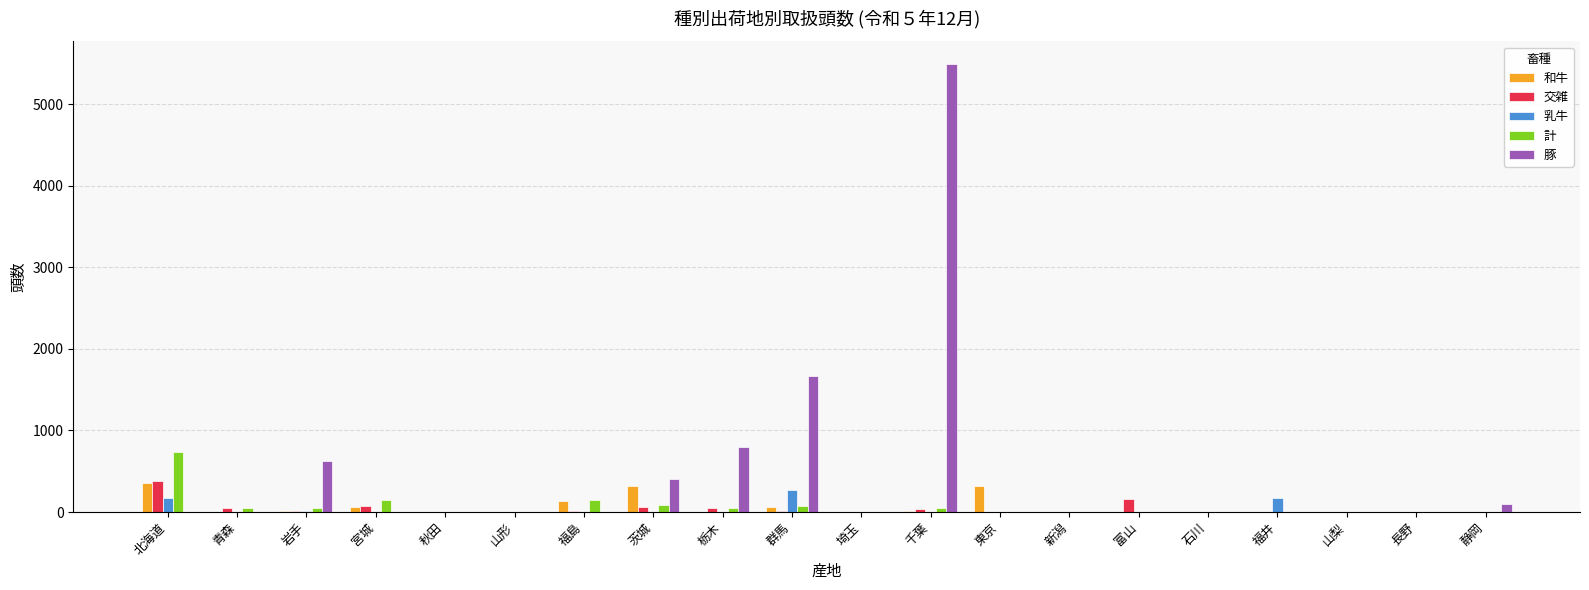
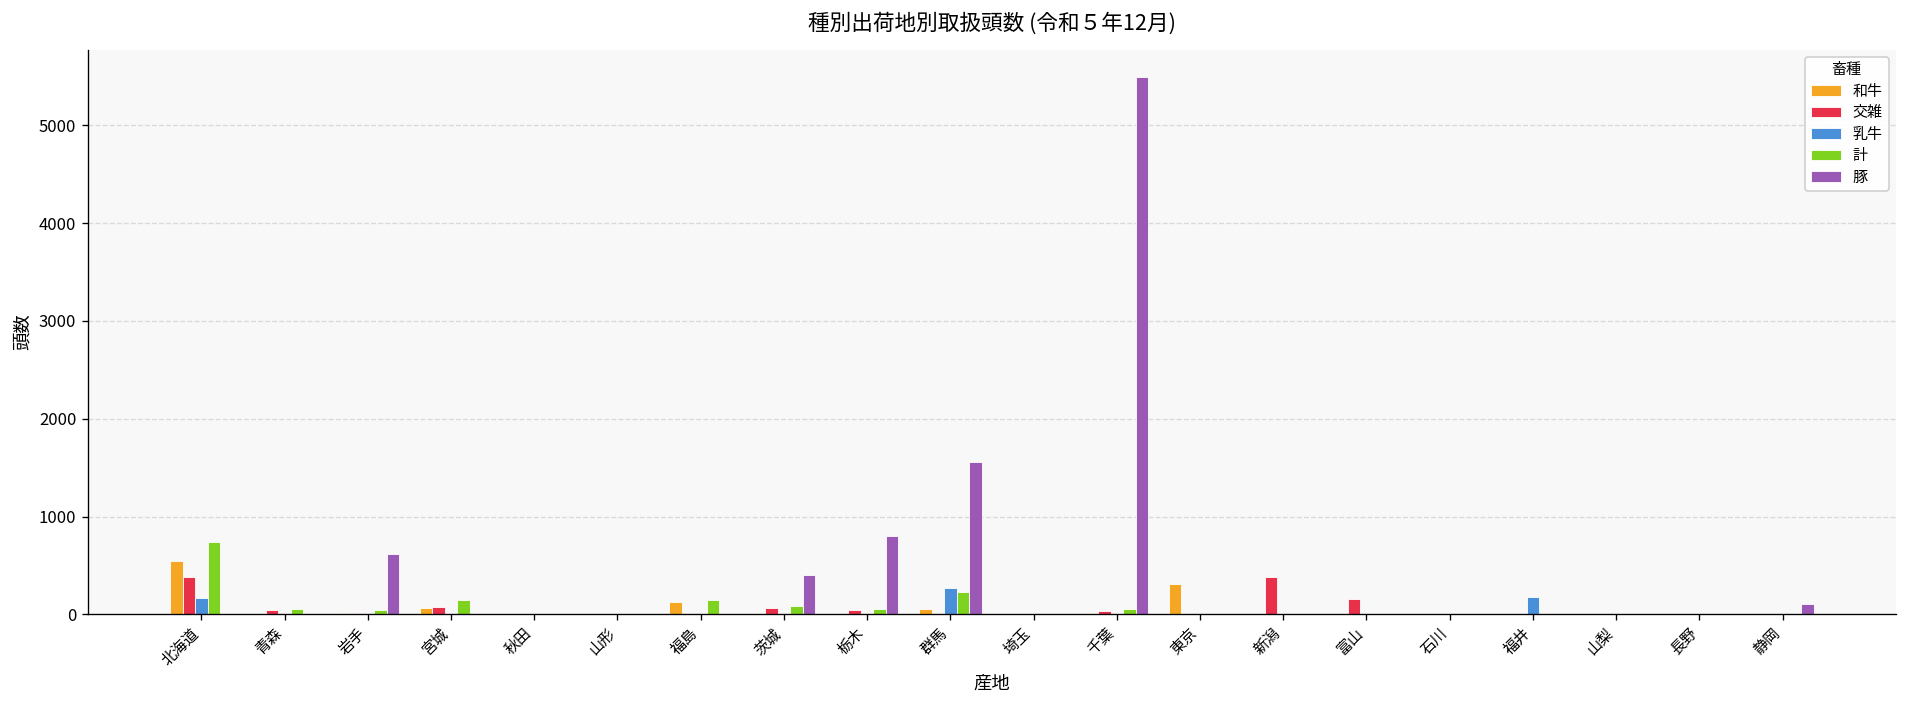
  {
    "和牛": {
-     "北海道": 400,
+     "北海道": 600,
      "宮城": 100,
      "秋田": 0,
      "福島": 100,
-     "茨城": 300,
+     "茨城": 0,
      "群馬": 100,
      "東京": 300,
      "富山": 0,
      "石川": 0,
      "福井": 0,
      "山梨": 0,
      "長野": 0
    },
    "交雑": {
      "北海道": 400,
      "青森": 0,
      "宮城": 100,
      "秋田": 0,
      "山形": 0,
      "茨城": 100,
      "栃木": 0,
      "埼玉": 0,
      "千葉": 0,
      "東京": 0,
-     "新潟": 0,
+     "新潟": 400,
      "富山": 200,
      "石川": 0,
      "福井": 0,
      "長野": 0,
      "静岡": 0
    },
    "乳牛": {
      "北海道": 200,
      "青森": 0,
      "宮城": 0,
      "山形": 0,
      "福島": 0,
      "茨城": 0,
      "栃木": 0,
      "群馬": 300,
      "埼玉": 0,
      "千葉": 0,
      "東京": 0,
      "新潟": 0,
      "富山": 0,
      "石川": 0,
      "福井": 200,
      "長野": 0,
      "静岡": 0
    },
    "計": {
      "北海道": 700,
      "青森": 100,
      "岩手": 0,
      "宮城": 100,
      "福島": 100,
      "茨城": 100,
      "栃木": 100,
-     "群馬": 100,
+     "群馬": 200,
      "千葉": 100,
      "富山": 0,
      "石川": 0,
      "福井": 0,
      "長野": 0
    },
    "豚": {
      "北海道": 0,
      "青森": 0,
      "岩手": 600,
      "宮城": 0,
      "秋田": 0,
      "山形": 0,
      "福島": 0,
      "茨城": 400,
      "栃木": 800,
-     "群馬": 1700,
+     "群馬": 1600,
      "埼玉": 0,
      "千葉": 5500,
      "東京": 0,
      "新潟": 0,
      "富山": 0,
      "石川": 0,
      "福井": 0,
      "山梨": 0,
      "長野": 0,
      "静岡": 100
    }
  }
